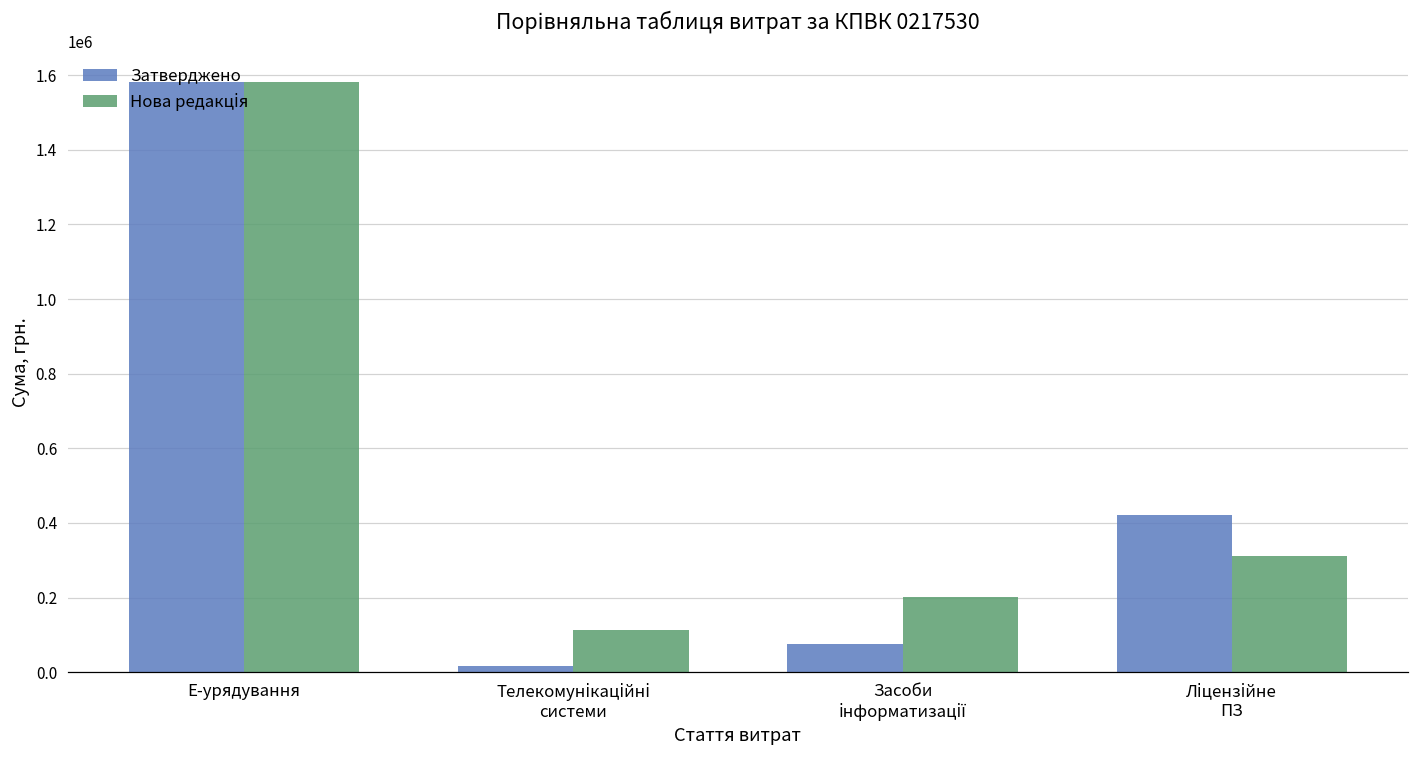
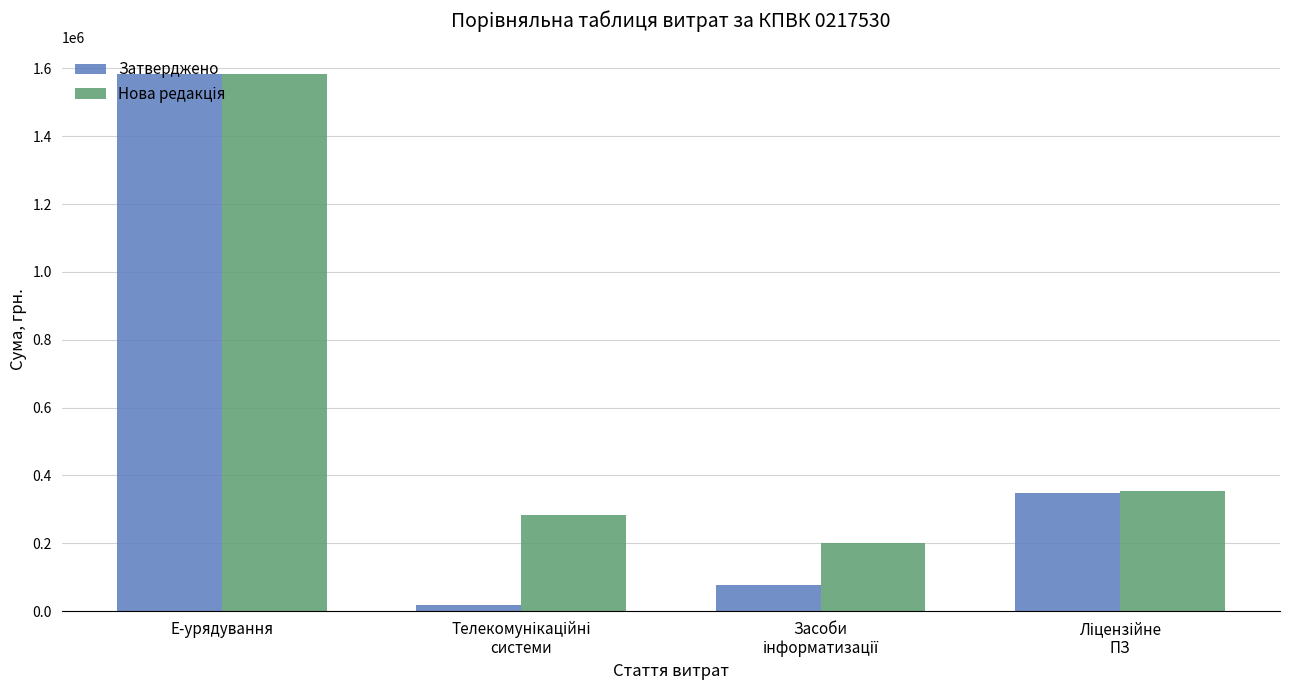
  {
    "Затверджено": {
      "Е-урядування": 1580000,
      "Телекомунікаційні системи": 20000,
      "Засоби інформатизації": 80000,
-     "Ліцензійне ПЗ": 420000
+     "Ліцензійне ПЗ": 350000
    },
    "Нова редакція": {
      "Е-урядування": 1580000,
-     "Телекомунікаційні системи": 110000,
+     "Телекомунікаційні системи": 280000,
      "Засоби інформатизації": 200000,
-     "Ліцензійне ПЗ": 310000
+     "Ліцензійне ПЗ": 360000
    }
  }
